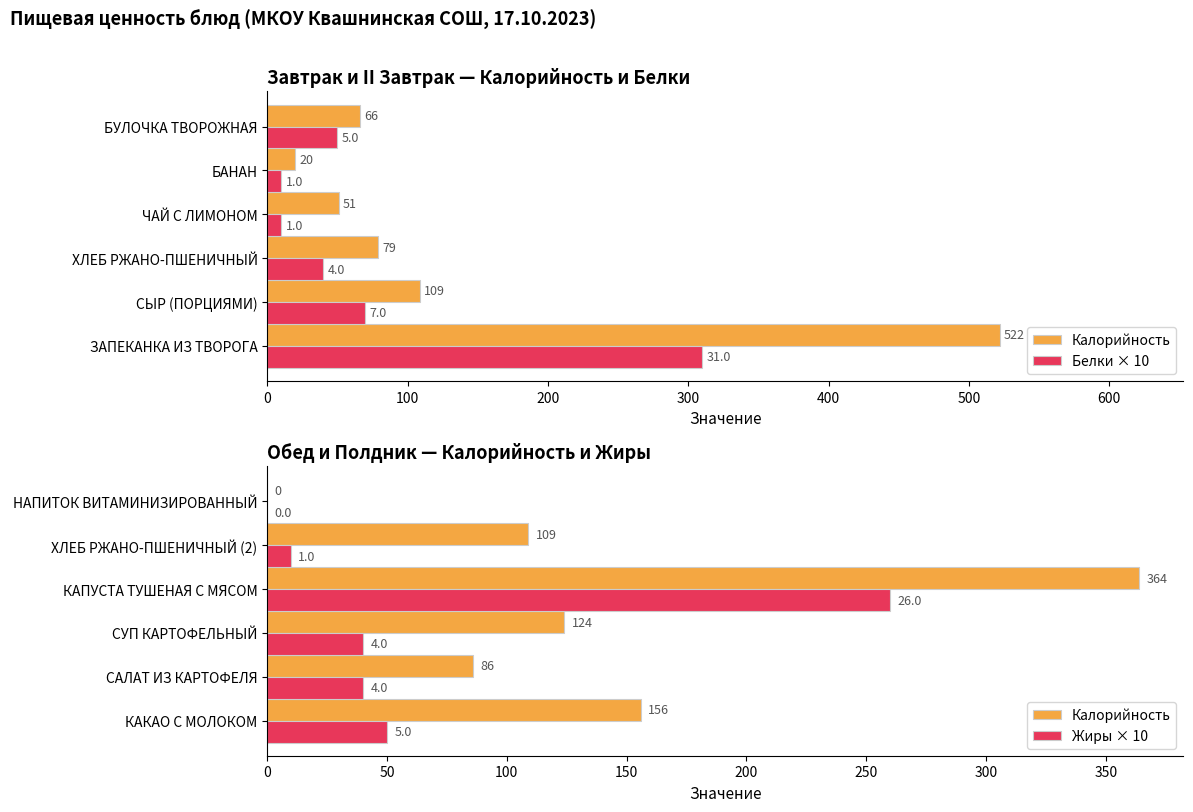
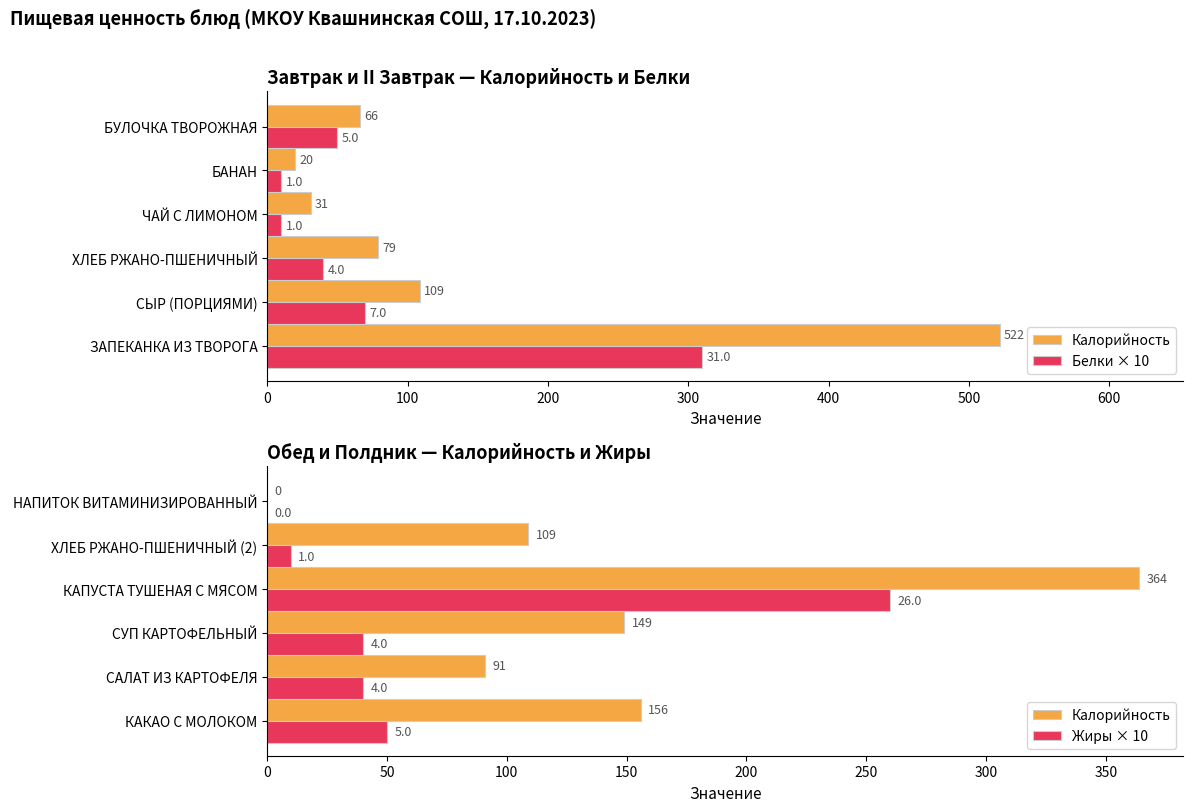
  {
    "Завтрак и II Завтрак — Калорийность и Белки": {
      "Калорийность": {
        "БУЛОЧКА ТВОРОЖНАЯ": 66,
        "БАНАН": 20,
-       "ЧАЙ С ЛИМОНОМ": 51,
+       "ЧАЙ С ЛИМОНОМ": 31,
        "ХЛЕБ РЖАНО-ПШЕНИЧНЫЙ": 79,
        "СЫР (ПОРЦИЯМИ)": 109,
        "ЗАПЕКАНКА ИЗ ТВОРОГА": 522
      }
    },
    "Обед и Полдник — Калорийность и Жиры": {
      "Калорийность": {
        "НАПИТОК ВИТАМИНИЗИРОВАННЫЙ": 0,
        "ХЛЕБ РЖАНО-ПШЕНИЧНЫЙ (2)": 109,
        "КАПУСТА ТУШЕНАЯ С МЯСОМ": 364,
-       "СУП КАРТОФЕЛЬНЫЙ": 124,
-       "САЛАТ ИЗ КАРТОФЕЛЯ": 86,
+       "СУП КАРТОФЕЛЬНЫЙ": 149,
+       "САЛАТ ИЗ КАРТОФЕЛЯ": 91,
        "КАКАО С МОЛОКОМ": 156
      },
      "Жиры × 10": {
        "НАПИТОК ВИТАМИНИЗИРОВАННЫЙ": 0.0
      }
    }
  }
